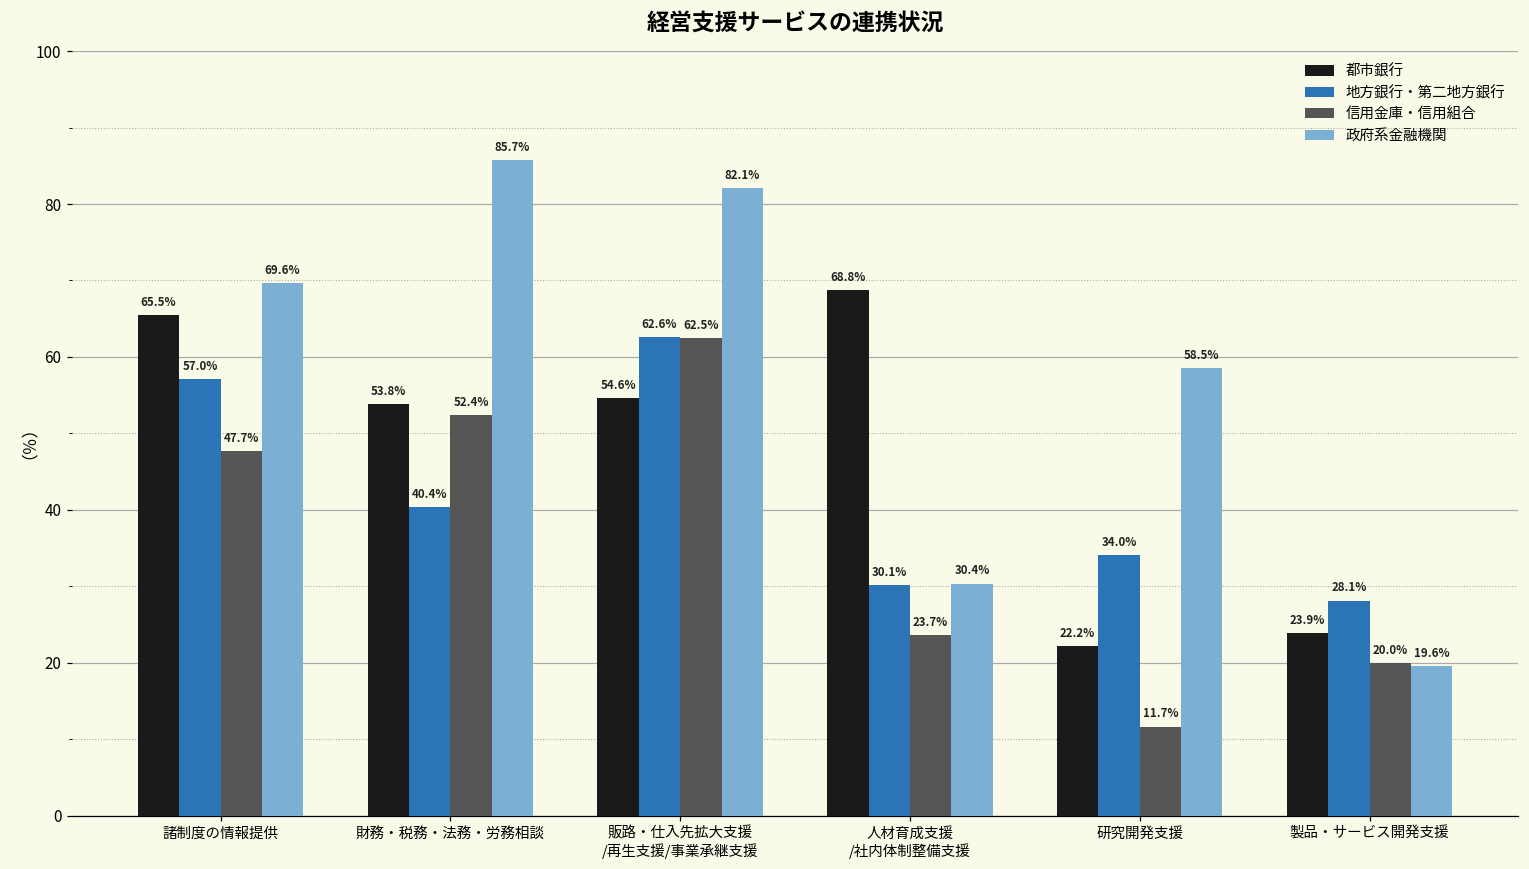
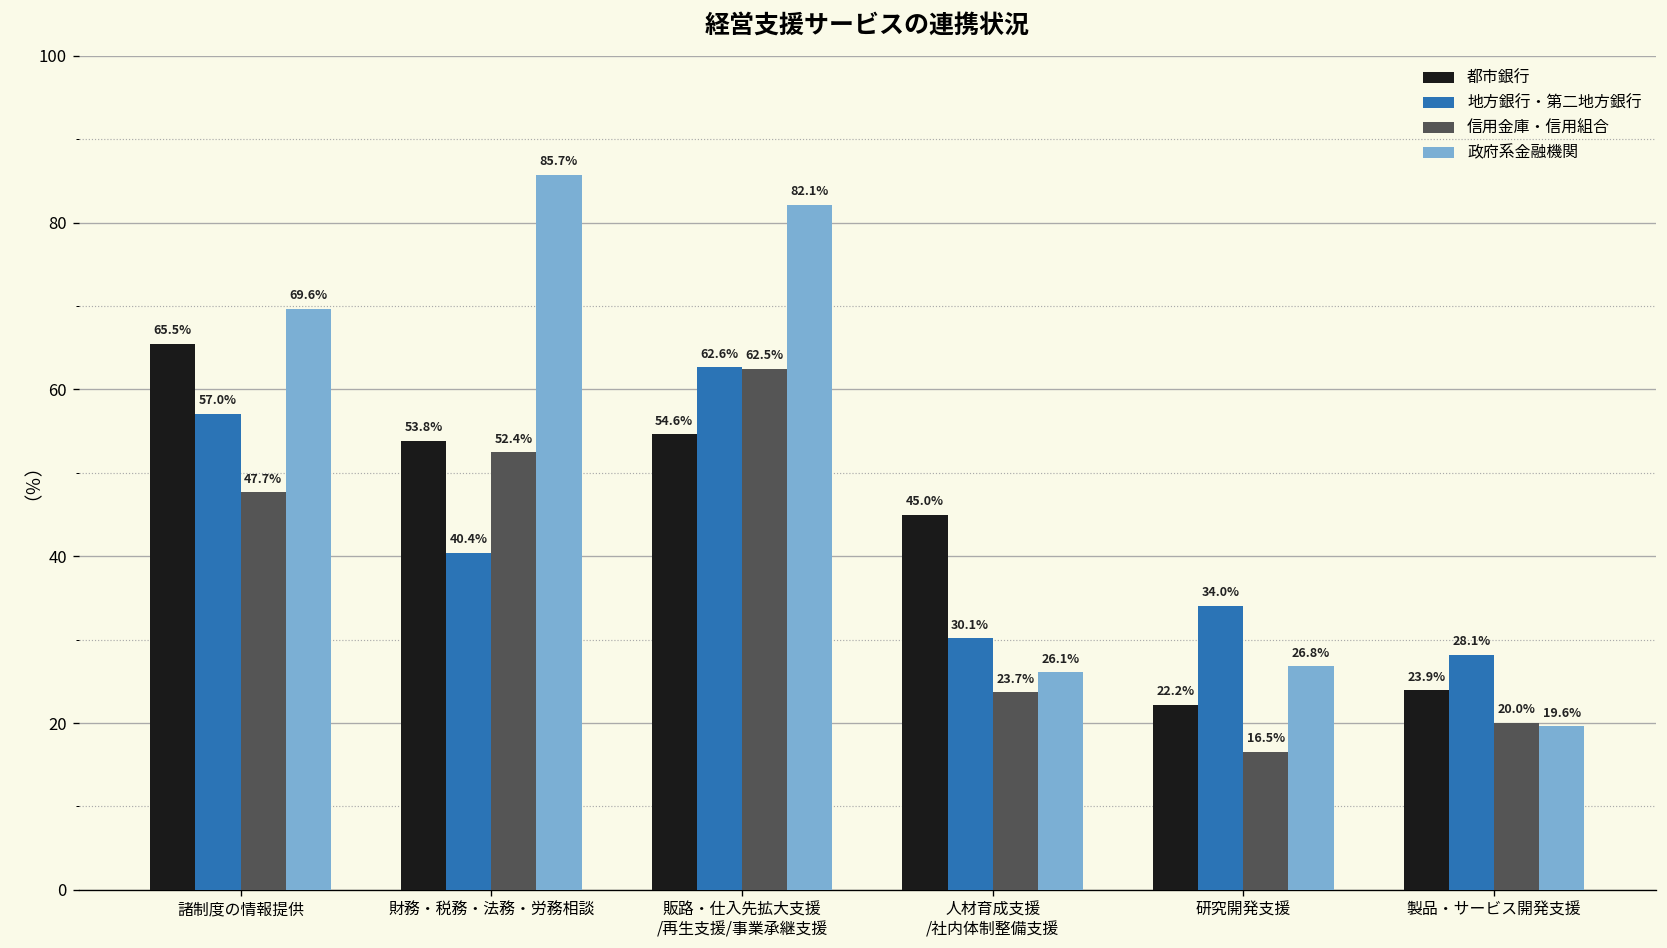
  {
    "都市銀行": {
      "諸制度の情報提供": "65.5%",
      "財務・税務・法務・労務相談": "53.8%",
      "販路・仕入先拡大支援 /再生支援/事業承継支援": "54.6%",
-     "人材育成支援 /社内体制整備支援": "68.8%",
+     "人材育成支援 /社内体制整備支援": "45.0%",
      "研究開発支援": "22.2%",
      "製品・サービス開発支援": "23.9%"
    },
    "地方銀行・第二地方銀行": {
      "諸制度の情報提供": "57.0%",
      "財務・税務・法務・労務相談": "40.4%",
      "販路・仕入先拡大支援 /再生支援/事業承継支援": "62.6%",
      "人材育成支援 /社内体制整備支援": "30.1%",
      "研究開発支援": "34.0%",
      "製品・サービス開発支援": "28.1%"
    },
    "信用金庫・信用組合": {
      "諸制度の情報提供": "47.7%",
      "財務・税務・法務・労務相談": "52.4%",
      "販路・仕入先拡大支援 /再生支援/事業承継支援": "62.5%",
      "人材育成支援 /社内体制整備支援": "23.7%",
-     "研究開発支援": "11.7%",
+     "研究開発支援": "16.5%",
      "製品・サービス開発支援": "20.0%"
    },
    "政府系金融機関": {
      "諸制度の情報提供": "69.6%",
      "財務・税務・法務・労務相談": "85.7%",
      "販路・仕入先拡大支援 /再生支援/事業承継支援": "82.1%",
-     "人材育成支援 /社内体制整備支援": "30.4%",
-     "研究開発支援": "58.5%",
+     "人材育成支援 /社内体制整備支援": "26.1%",
+     "研究開発支援": "26.8%",
      "製品・サービス開発支援": "19.6%"
    }
  }
